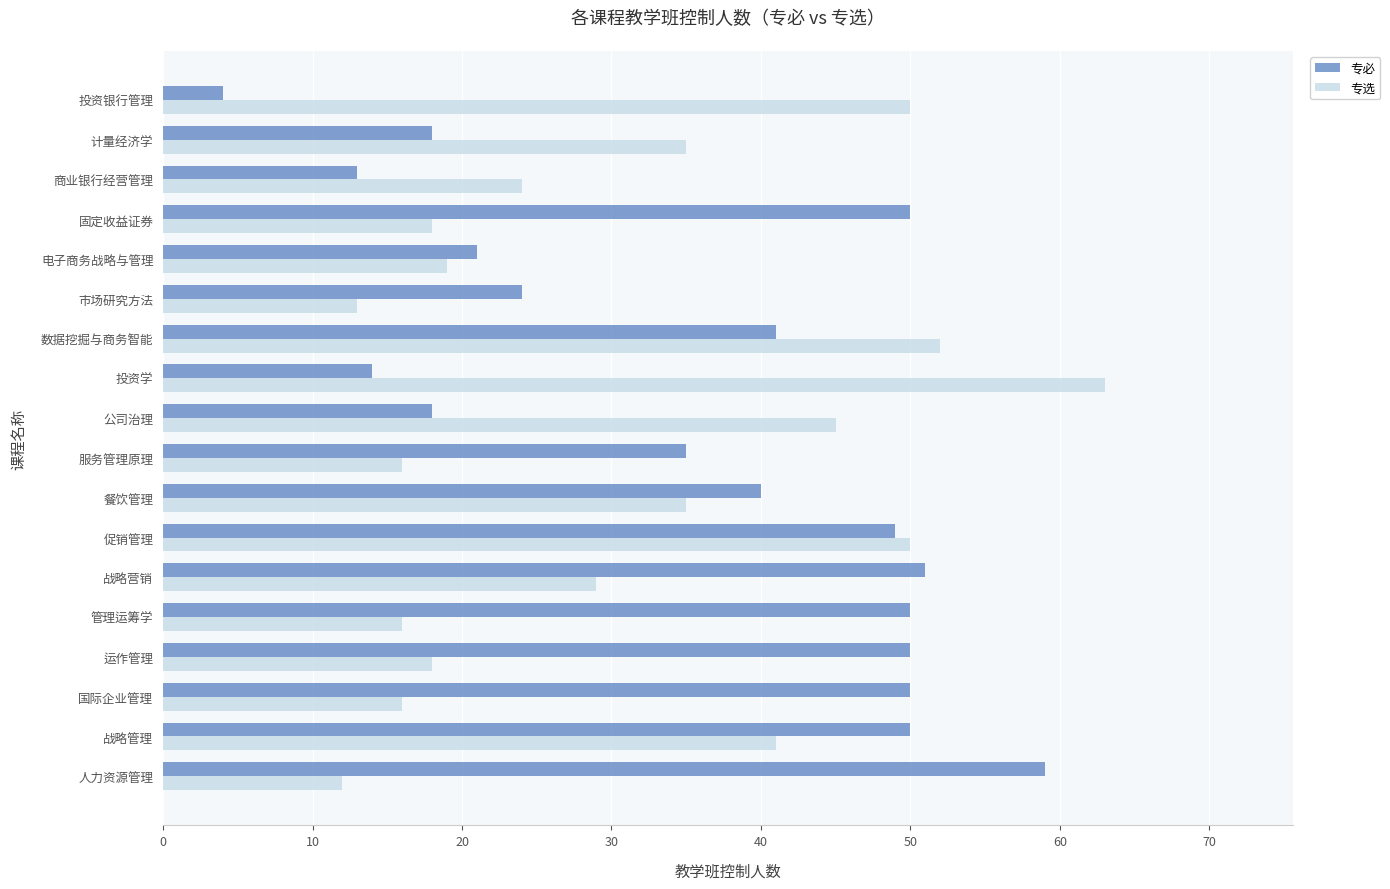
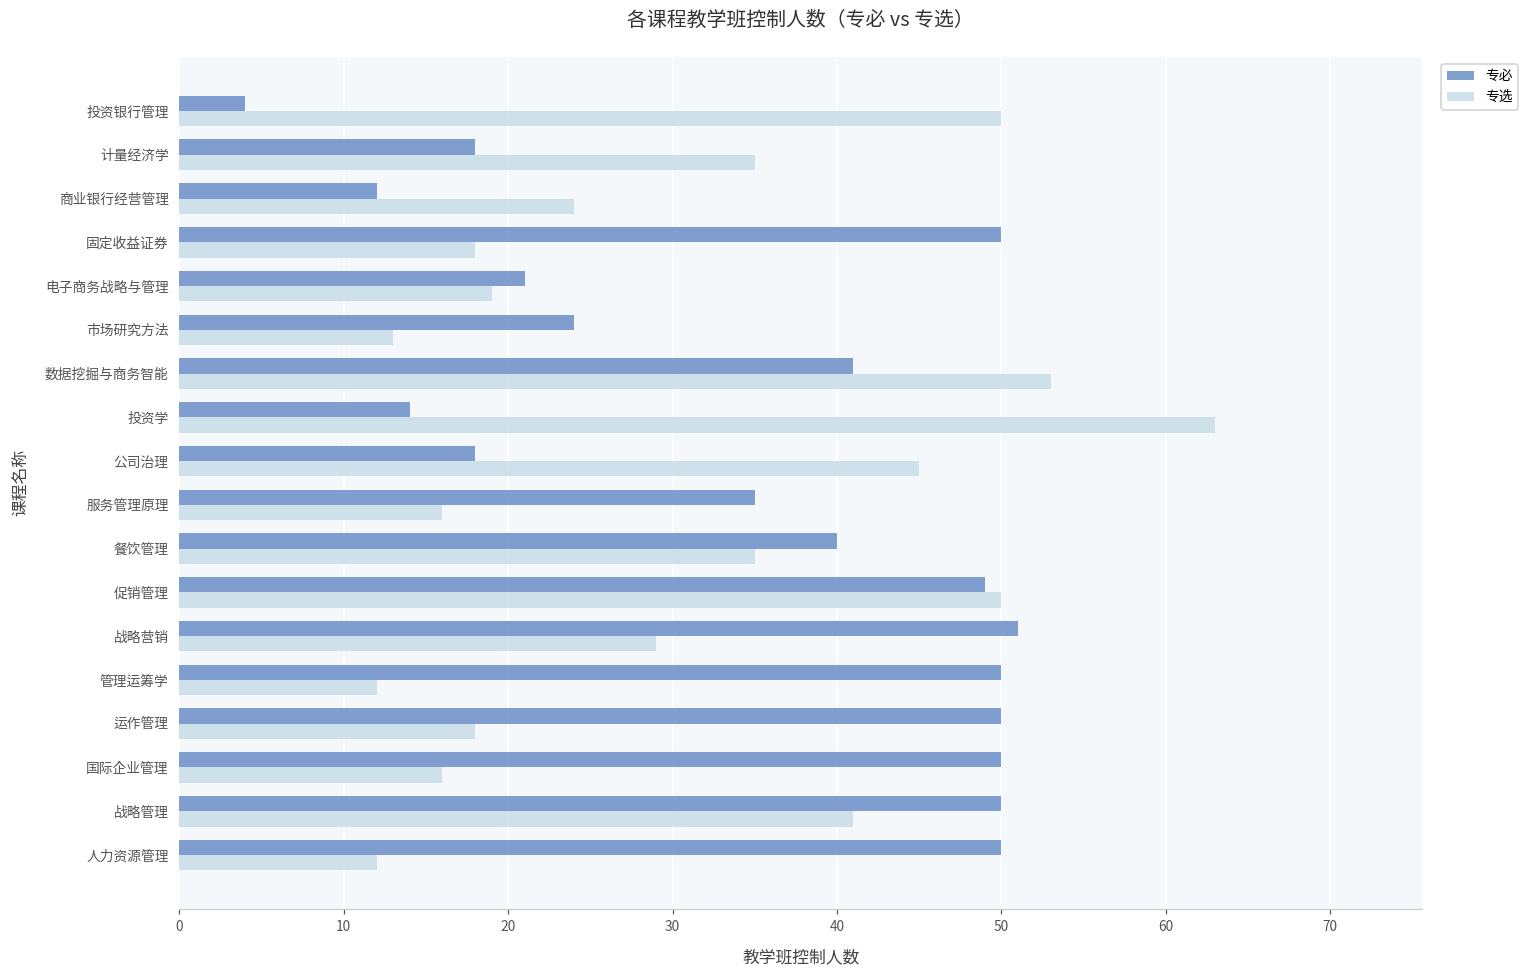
  {
    "专必": {
      "投资银行管理": 4,
      "计量经济学": 18,
-     "商业银行经营管理": 13,
+     "商业银行经营管理": 12,
      "固定收益证券": 50,
      "电子商务战略与管理": 21,
      "市场研究方法": 24,
      "数据挖掘与商务智能": 41,
      "投资学": 14,
      "公司治理": 18,
      "服务管理原理": 35,
      "餐饮管理": 40,
      "促销管理": 49,
      "战略营销": 51,
      "管理运筹学": 50,
      "运作管理": 50,
      "国际企业管理": 50,
      "战略管理": 50,
-     "人力资源管理": 59
+     "人力资源管理": 50
    },
    "专选": {
      "投资银行管理": 50,
      "计量经济学": 35,
      "商业银行经营管理": 24,
      "固定收益证券": 18,
      "电子商务战略与管理": 19,
      "市场研究方法": 13,
-     "数据挖掘与商务智能": 52,
+     "数据挖掘与商务智能": 53,
      "投资学": 63,
      "公司治理": 45,
      "服务管理原理": 16,
      "餐饮管理": 35,
      "促销管理": 50,
      "战略营销": 29,
-     "管理运筹学": 16,
+     "管理运筹学": 12,
      "运作管理": 18,
      "国际企业管理": 16,
      "战略管理": 41,
      "人力资源管理": 12
    }
  }
